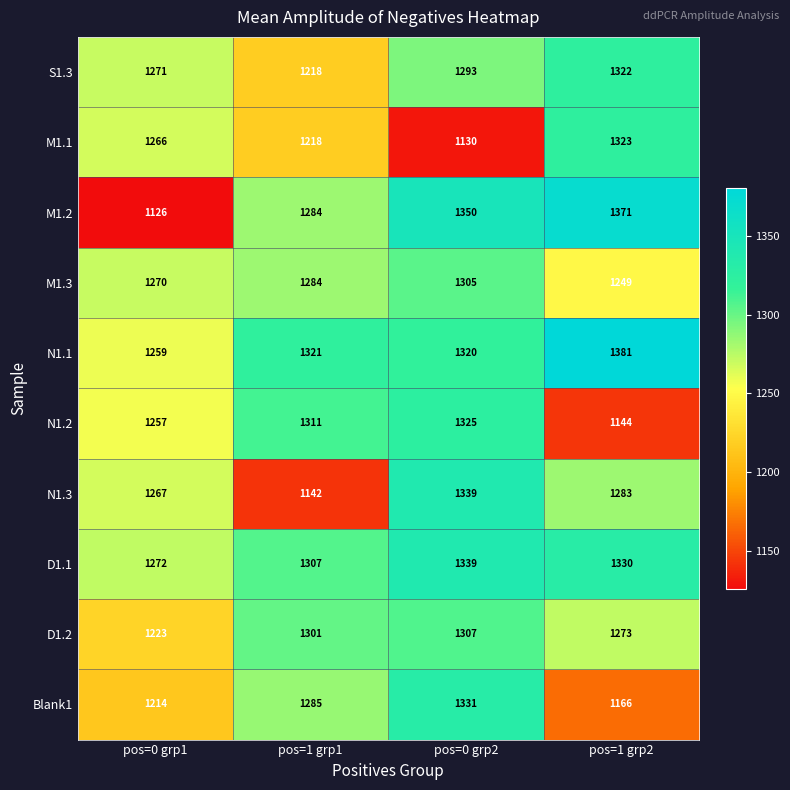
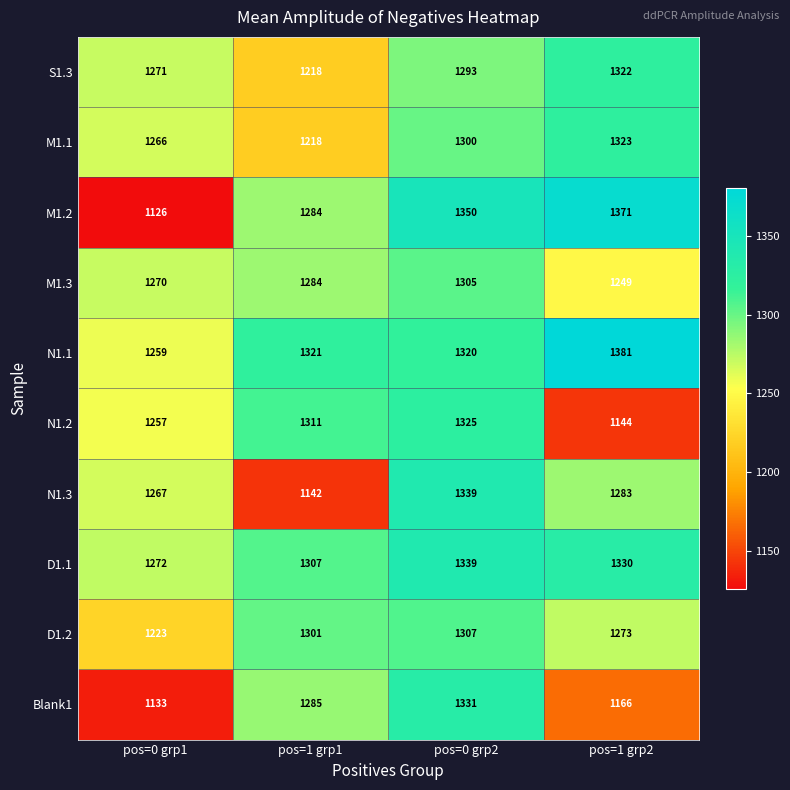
  {
    "S1.3": {
      "pos=0 grp1": 1271,
      "pos=1 grp1": 1218,
      "pos=0 grp2": 1293,
      "pos=1 grp2": 1322
    },
    "M1.1": {
      "pos=0 grp1": 1266,
      "pos=1 grp1": 1218,
-     "pos=0 grp2": 1130,
+     "pos=0 grp2": 1300,
      "pos=1 grp2": 1323
    },
    "M1.2": {
      "pos=0 grp1": 1126,
      "pos=1 grp1": 1284,
      "pos=0 grp2": 1350,
      "pos=1 grp2": 1371
    },
    "M1.3": {
      "pos=0 grp1": 1270,
      "pos=1 grp1": 1284,
      "pos=0 grp2": 1305,
      "pos=1 grp2": 1249
    },
    "N1.1": {
      "pos=0 grp1": 1259,
      "pos=1 grp1": 1321,
      "pos=0 grp2": 1320,
      "pos=1 grp2": 1381
    },
    "N1.2": {
      "pos=0 grp1": 1257,
      "pos=1 grp1": 1311,
      "pos=0 grp2": 1325,
      "pos=1 grp2": 1144
    },
    "N1.3": {
      "pos=0 grp1": 1267,
      "pos=1 grp1": 1142,
      "pos=0 grp2": 1339,
      "pos=1 grp2": 1283
    },
    "D1.1": {
      "pos=0 grp1": 1272,
      "pos=1 grp1": 1307,
      "pos=0 grp2": 1339,
      "pos=1 grp2": 1330
    },
    "D1.2": {
      "pos=0 grp1": 1223,
      "pos=1 grp1": 1301,
      "pos=0 grp2": 1307,
      "pos=1 grp2": 1273
    },
    "Blank1": {
-     "pos=0 grp1": 1214,
+     "pos=0 grp1": 1133,
      "pos=1 grp1": 1285,
      "pos=0 grp2": 1331,
      "pos=1 grp2": 1166
    }
  }
